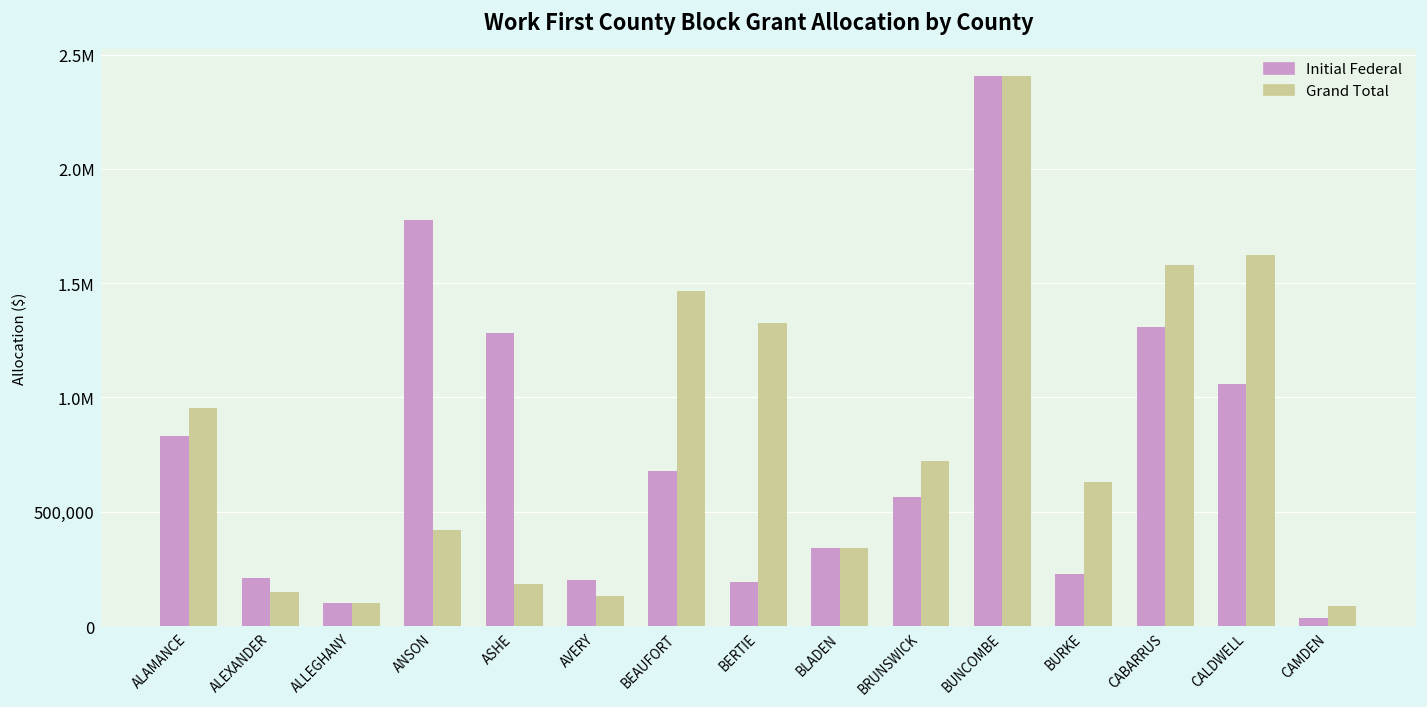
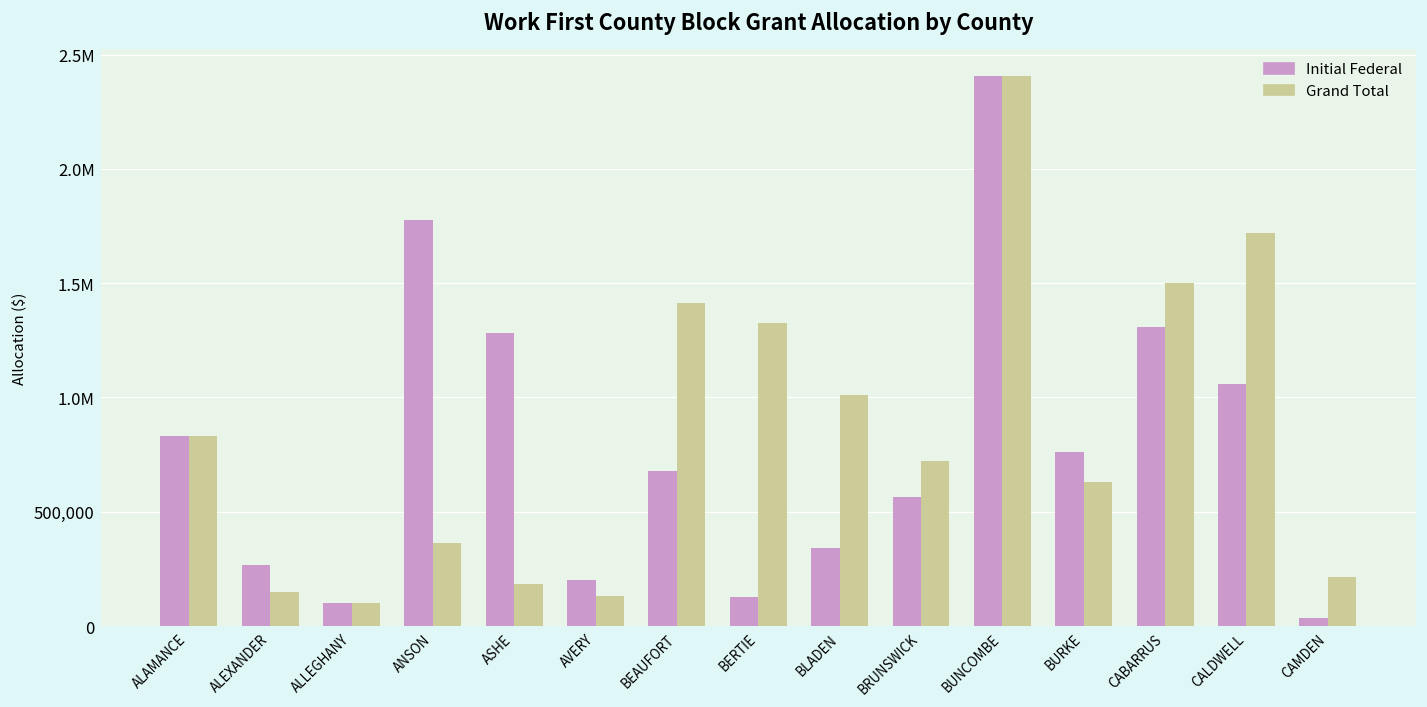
  {
    "Initial Federal": {
      "ALAMANCE": "830,000",
-     "ALEXANDER": "210,000",
+     "ALEXANDER": "270,000",
      "ALLEGHANY": "100,000",
      "ANSON": "1,770,000",
      "ASHE": "1,280,000",
      "AVERY": "200,000",
      "BEAUFORT": "680,000",
-     "BERTIE": "190,000",
+     "BERTIE": "130,000",
      "BLADEN": "340,000",
      "BRUNSWICK": "560,000",
      "BUNCOMBE": "2,400,000",
-     "BURKE": "230,000",
+     "BURKE": "760,000",
      "CABARRUS": "1,310,000",
      "CALDWELL": "1,060,000",
      "CAMDEN": "30,000"
    },
    "Grand Total": {
-     "ALAMANCE": "950,000",
+     "ALAMANCE": "830,000",
      "ALEXANDER": "150,000",
      "ALLEGHANY": "100,000",
-     "ANSON": "420,000",
+     "ANSON": "360,000",
      "ASHE": "180,000",
      "AVERY": "130,000",
-     "BEAUFORT": "1,470,000",
+     "BEAUFORT": "1,410,000",
      "BERTIE": "1,320,000",
-     "BLADEN": "340,000",
+     "BLADEN": "1,010,000",
      "BRUNSWICK": "720,000",
      "BUNCOMBE": "2,400,000",
      "BURKE": "630,000",
-     "CABARRUS": "1,580,000",
-     "CALDWELL": "1,620,000",
-     "CAMDEN": "90,000"
+     "CABARRUS": "1,500,000",
+     "CALDWELL": "1,720,000",
+     "CAMDEN": "210,000"
    }
  }
